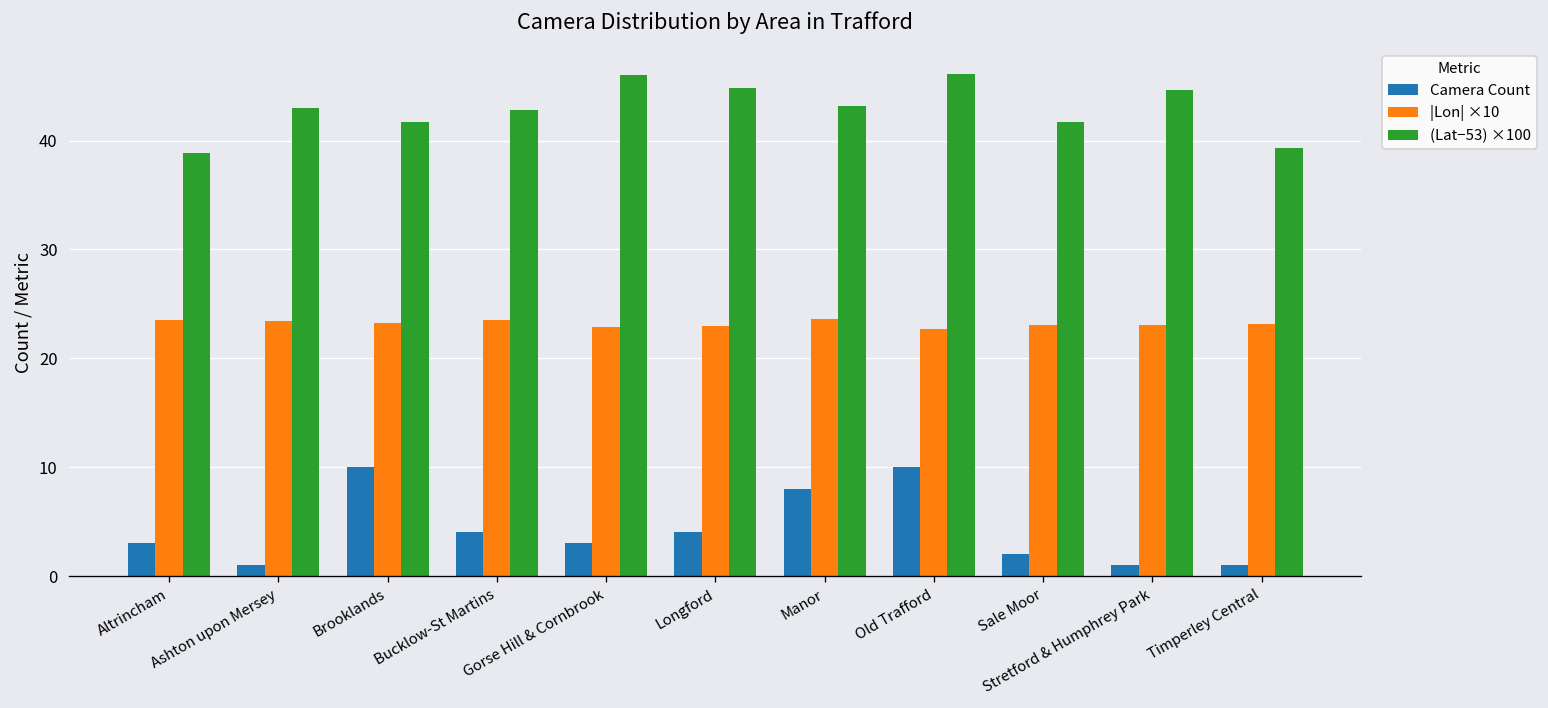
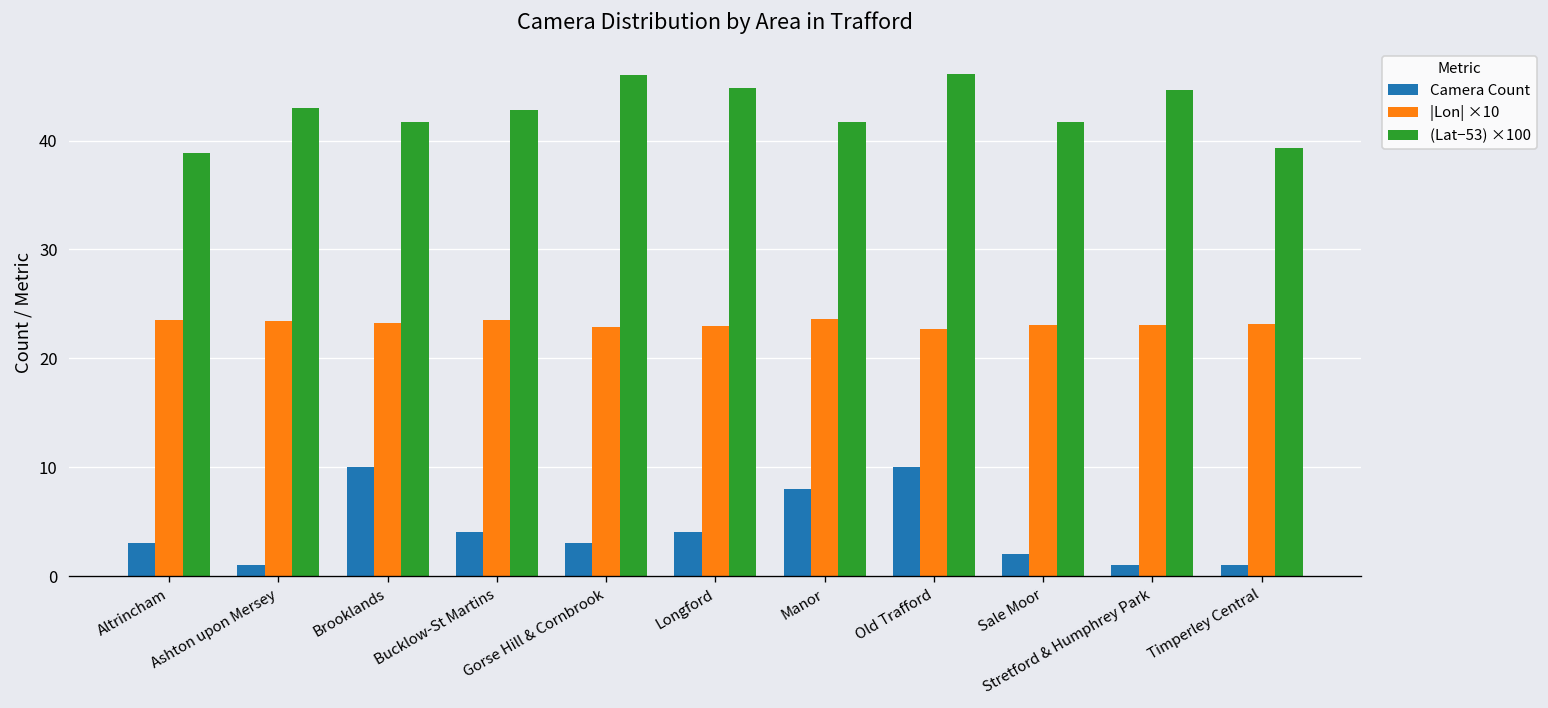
  {
    "Camera Count": {
      "Altrincham": 3,
      "Ashton upon Mersey": 1,
      "Brooklands": 10,
      "Bucklow-St Martins": 4,
      "Gorse Hill & Cornbrook": 3,
      "Longford": 4,
      "Manor": 8,
      "Old Trafford": 10,
      "Sale Moor": 2,
      "Stretford & Humphrey Park": 1,
      "Timperley Central": 1
    },
    "|Lon| ×10": {
      "Altrincham": 24,
      "Ashton upon Mersey": 23,
      "Brooklands": 23,
      "Bucklow-St Martins": 24,
      "Gorse Hill & Cornbrook": 23,
      "Longford": 23,
      "Manor": 24,
      "Old Trafford": 23,
      "Sale Moor": 23,
      "Stretford & Humphrey Park": 23,
      "Timperley Central": 23
    },
    "(Lat−53) ×100": {
      "Altrincham": 39,
      "Ashton upon Mersey": 43,
      "Brooklands": 42,
      "Bucklow-St Martins": 43,
      "Gorse Hill & Cornbrook": 46,
      "Longford": 45,
-     "Manor": 43,
+     "Manor": 42,
      "Old Trafford": 46,
      "Sale Moor": 42,
      "Stretford & Humphrey Park": 45,
      "Timperley Central": 39
    }
  }
